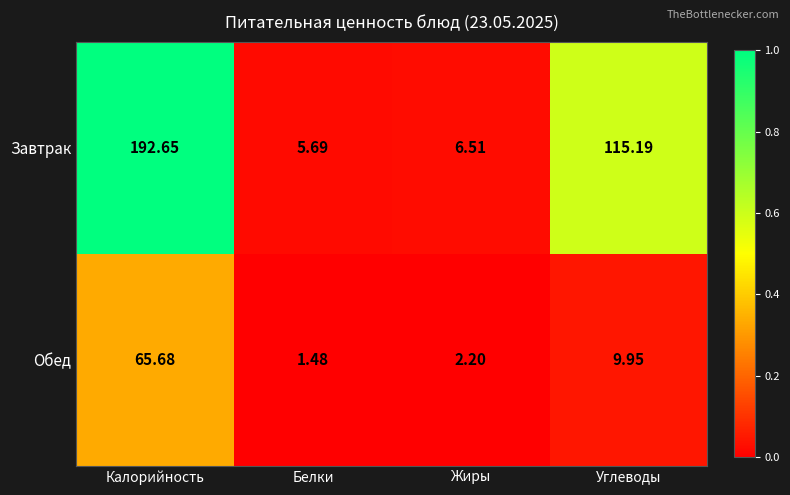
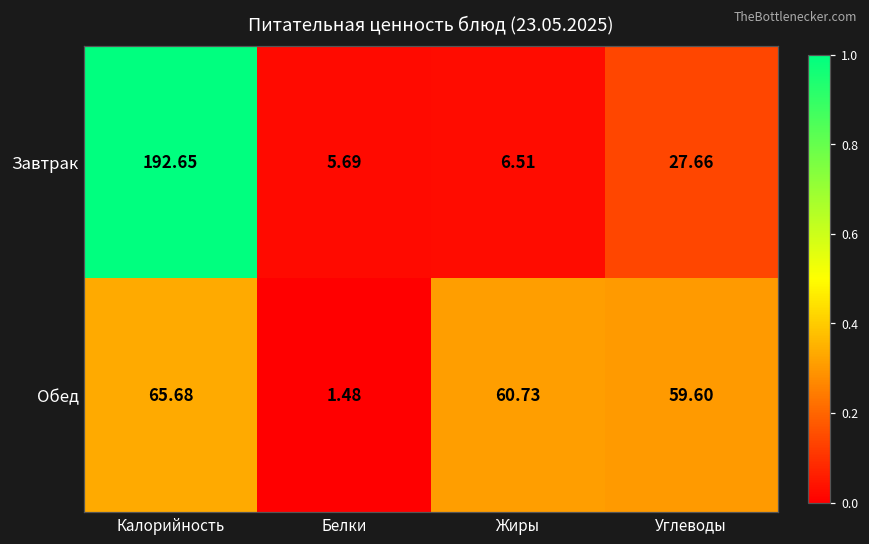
  {
    "Завтрак": {
      "Калорийность": 192.65,
      "Белки": 5.69,
      "Жиры": 6.51,
-     "Углеводы": 115.19
+     "Углеводы": 27.66
    },
    "Обед": {
      "Калорийность": 65.68,
      "Белки": 1.48,
-     "Жиры": 2.20,
-     "Углеводы": 9.95
+     "Жиры": 60.73,
+     "Углеводы": 59.60
    }
  }
